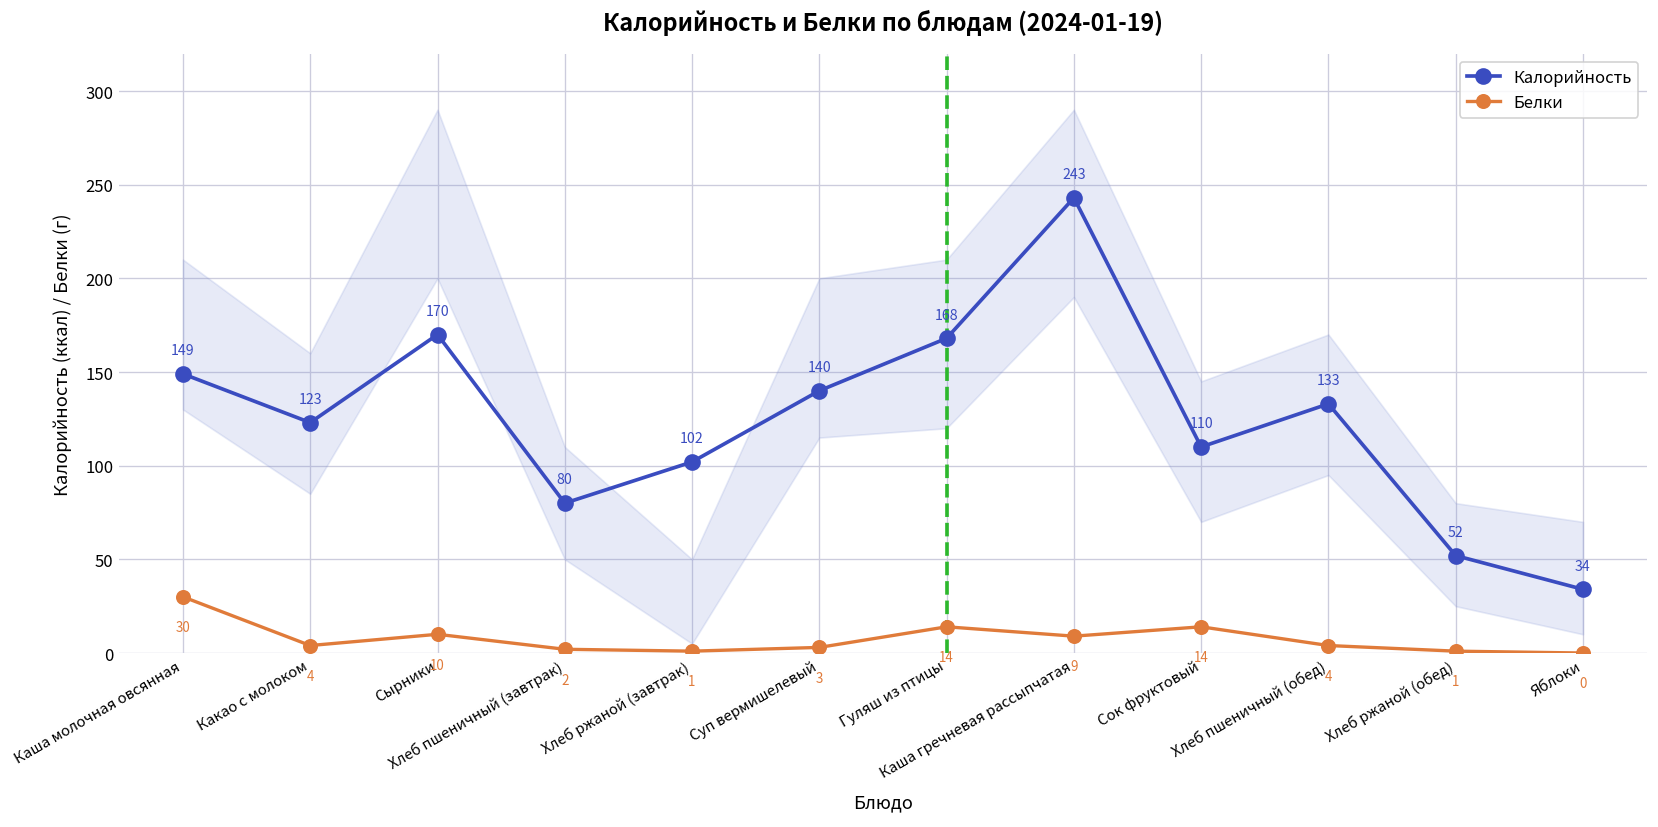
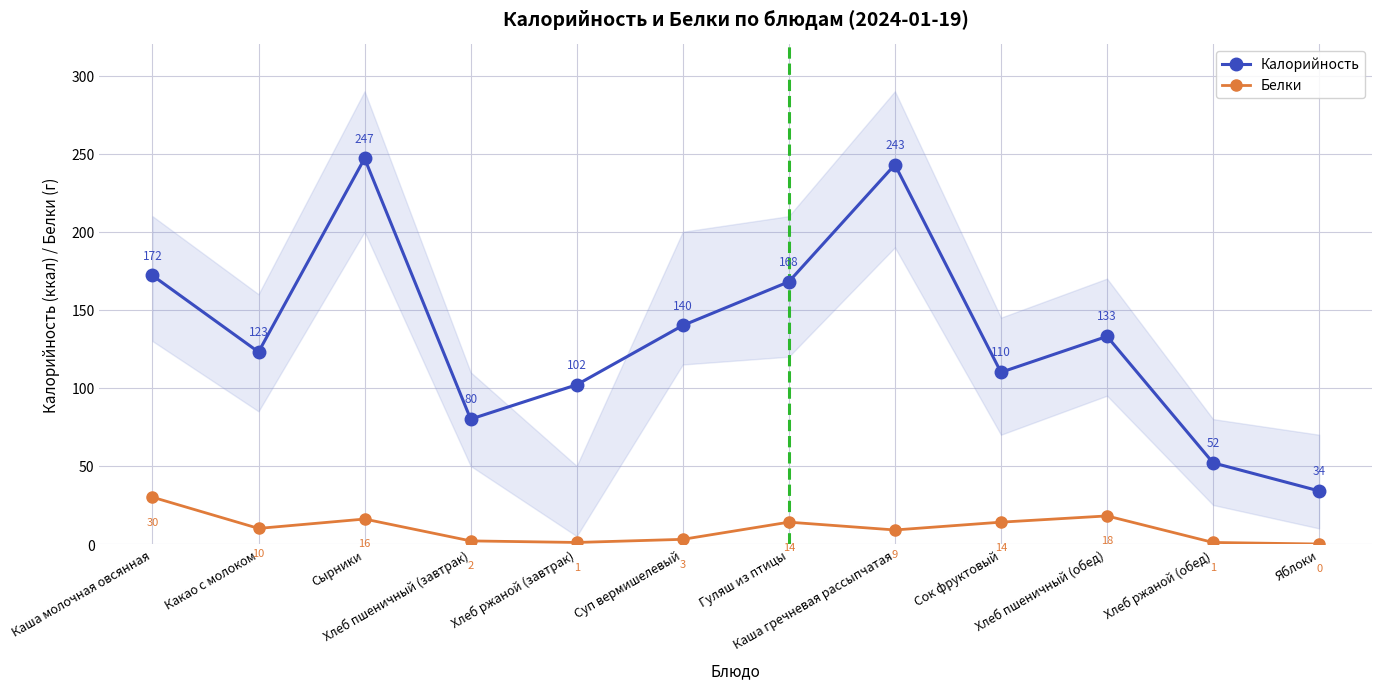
  {
    "Калорийность": {
-     "Каша молочная овсянная": 149,
+     "Каша молочная овсянная": 172,
      "Какао с молоком": 123,
-     "Сырники": 170,
+     "Сырники": 247,
      "Хлеб пшеничный (завтрак)": 80,
      "Хлеб ржаной (завтрак)": 102,
      "Суп вермишелевый": 140,
      "Гуляш из птицы": 168,
      "Каша гречневая рассыпчатая": 243,
      "Сок фруктовый": 110,
      "Хлеб пшеничный (обед)": 133,
      "Хлеб ржаной (обед)": 52,
      "Яблоки": 34
    },
    "Белки": {
      "Каша молочная овсянная": 30,
-     "Какао с молоком": 4,
-     "Сырники": 10,
+     "Какао с молоком": 10,
+     "Сырники": 16,
      "Хлеб пшеничный (завтрак)": 2,
      "Хлеб ржаной (завтрак)": 1,
      "Суп вермишелевый": 3,
      "Гуляш из птицы": 14,
      "Каша гречневая рассыпчатая": 9,
      "Сок фруктовый": 14,
-     "Хлеб пшеничный (обед)": 4,
+     "Хлеб пшеничный (обед)": 18,
      "Хлеб ржаной (обед)": 1,
      "Яблоки": 0
    }
  }
